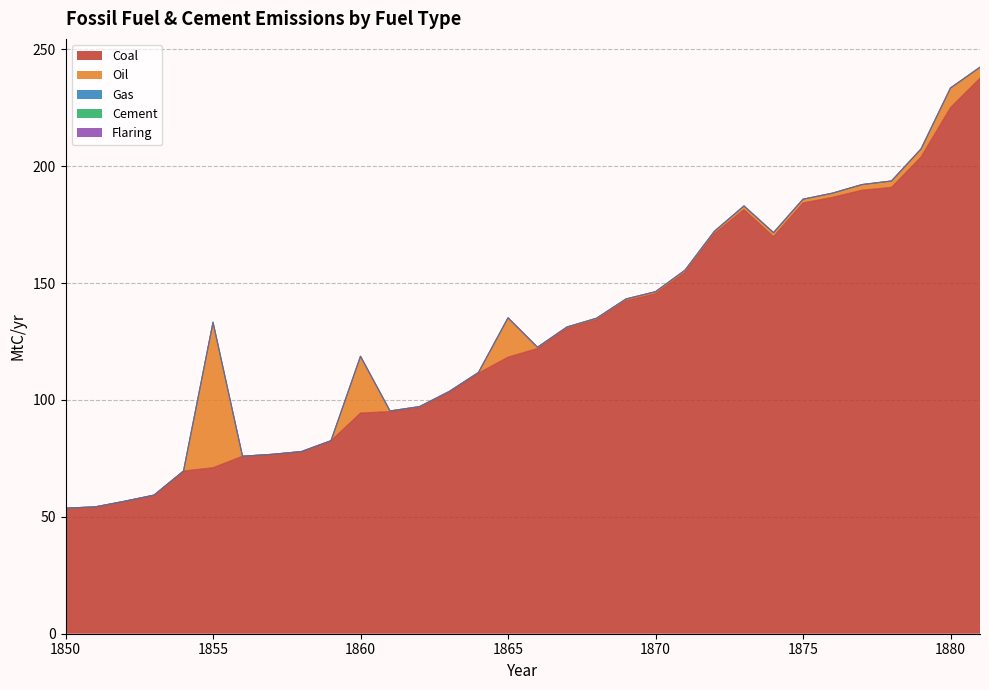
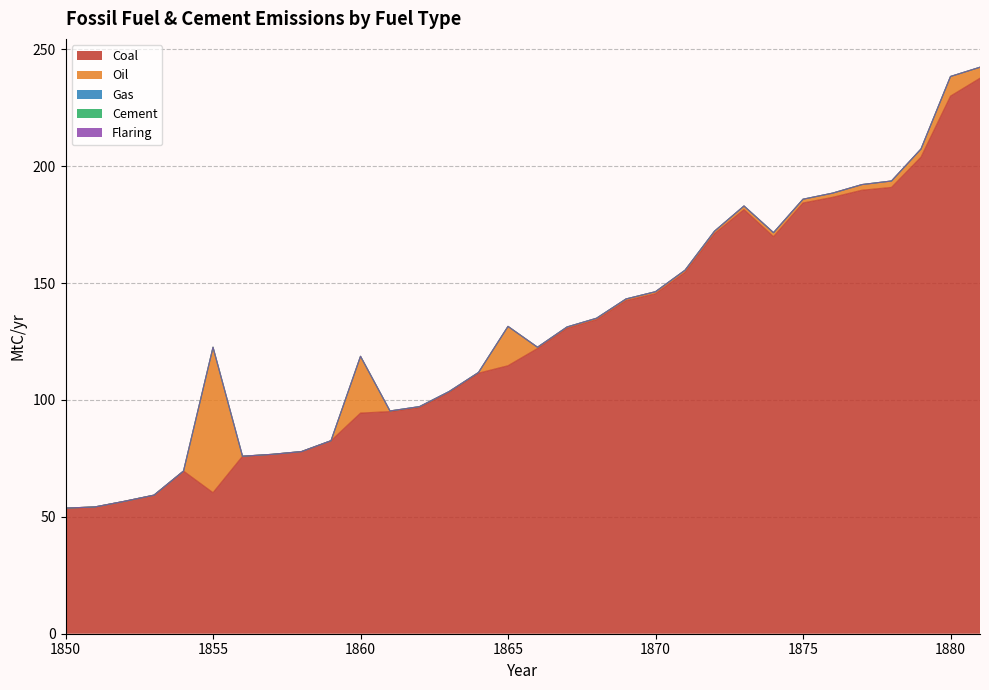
  {
    "Coal": {
-     "1855": 71,
+     "1855": 60,
      "1860": 94,
-     "1865": 118,
+     "1865": 115,
      "1875": 184,
-     "1880": 225
+     "1880": 230
    }
  }
